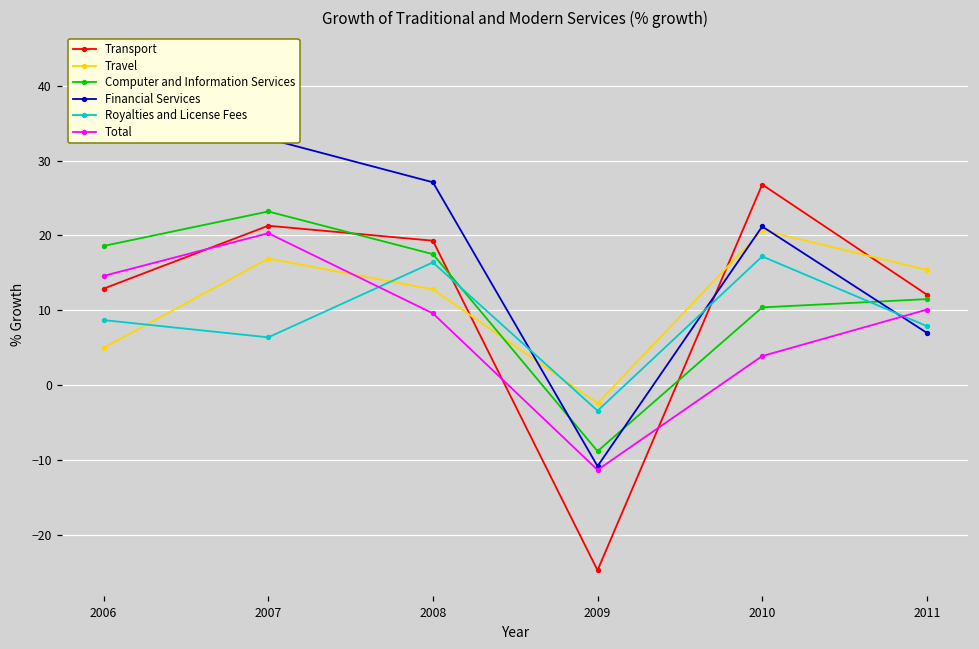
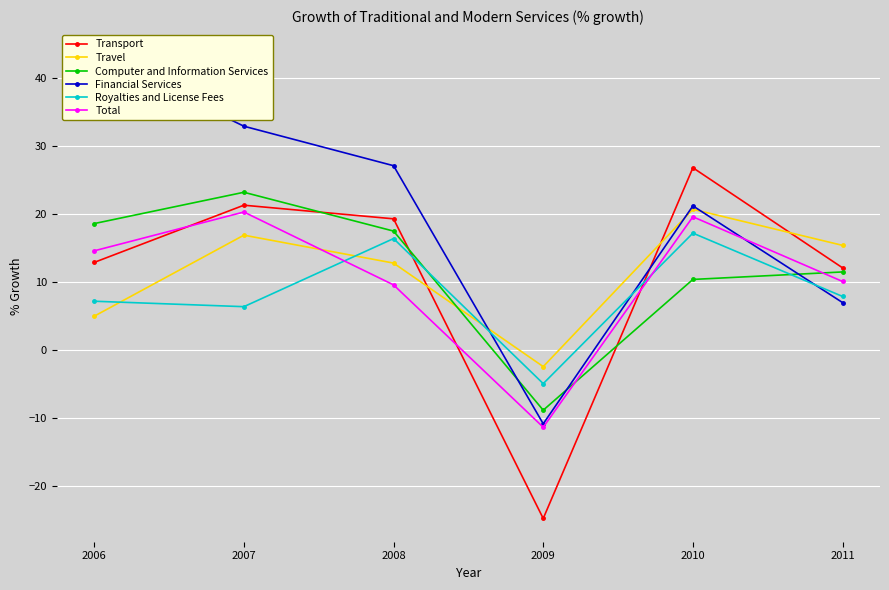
  {
    "Transport": {
      "2006": 13,
      "2007": 21,
      "2008": 19,
      "2009": -25,
      "2010": 27,
      "2011": 12
    },
    "Travel": {
      "2006": 5,
      "2007": 17,
      "2008": 13,
      "2009": -2,
      "2010": 21,
      "2011": 15
    },
    "Computer and Information Services": {
      "2006": 19,
      "2007": 23,
      "2008": 18,
      "2009": -9,
      "2010": 10,
      "2011": 12
    },
    "Financial Services": {
      "2007": 33,
      "2008": 27,
      "2009": -11,
      "2010": 21,
      "2011": 7
    },
    "Royalties and License Fees": {
-     "2006": 9,
+     "2006": 7,
      "2007": 6,
      "2008": 16,
-     "2009": -3,
+     "2009": -5,
      "2010": 17,
      "2011": 8
    },
    "Total": {
      "2006": 15,
      "2007": 20,
      "2008": 10,
      "2009": -11,
-     "2010": 4,
+     "2010": 20,
      "2011": 10
    }
  }
